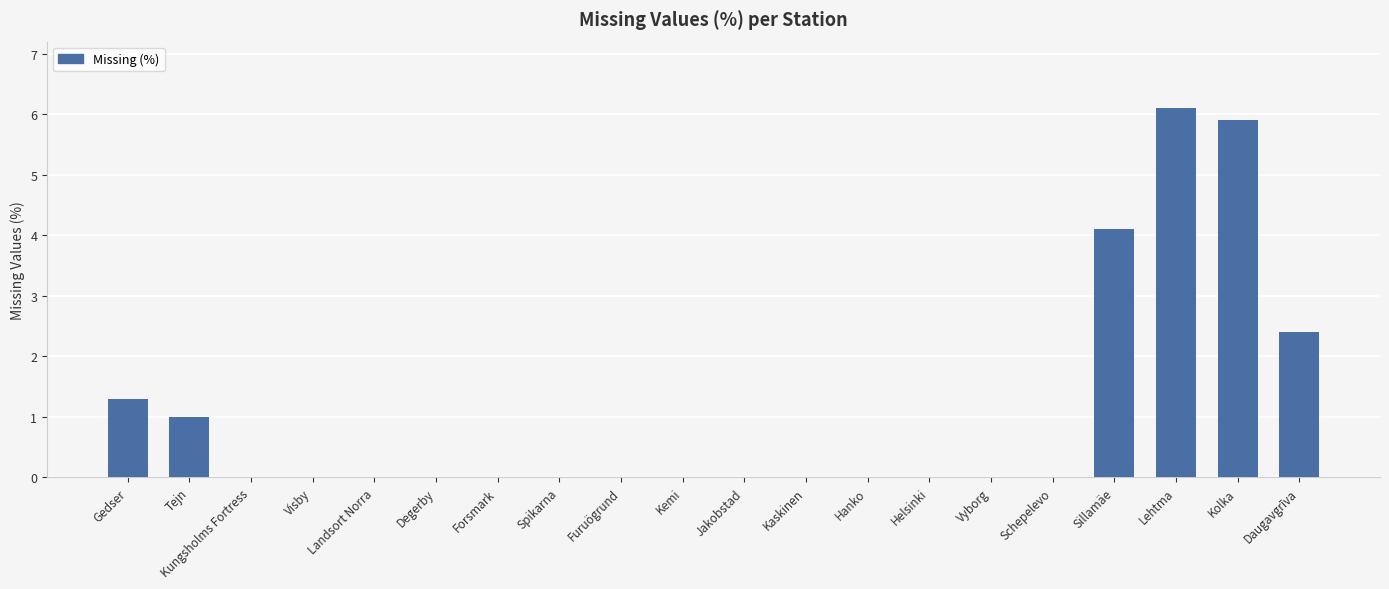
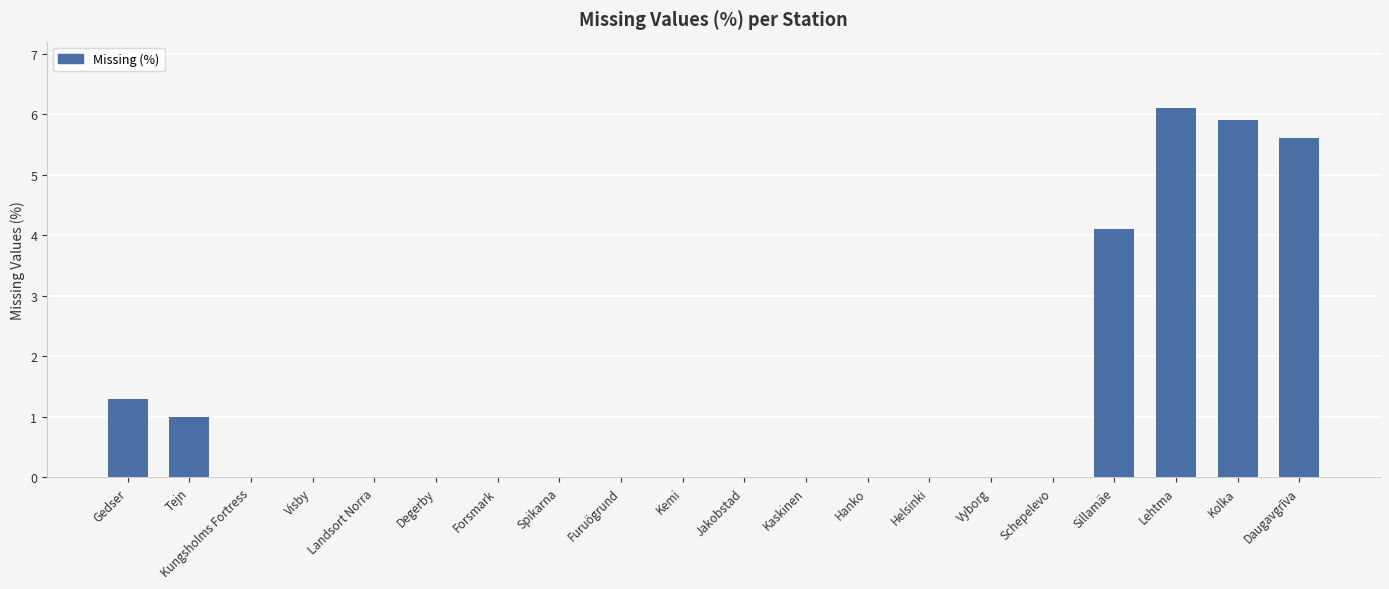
  {
    "Gedser": 1.3,
    "Tejn": 1.0,
    "Kungsholms Fortress": 0.0,
    "Visby": 0.0,
    "Landsort Norra": 0.0,
    "Degerby": 0.0,
    "Forsmark": 0.0,
    "Spikarna": 0.0,
    "Furuögrund": 0.0,
    "Kemi": 0.0,
    "Jakobstad": 0.0,
    "Kaskinen": 0.0,
    "Hanko": 0.0,
    "Helsinki": 0.0,
    "Vyborg": 0.0,
    "Schepelevo": 0.0,
    "Sillamäe": 4.1,
    "Lehtma": 6.1,
    "Kolka": 5.9,
-   "Daugavgrīva": 2.4
+   "Daugavgrīva": 5.6
  }
